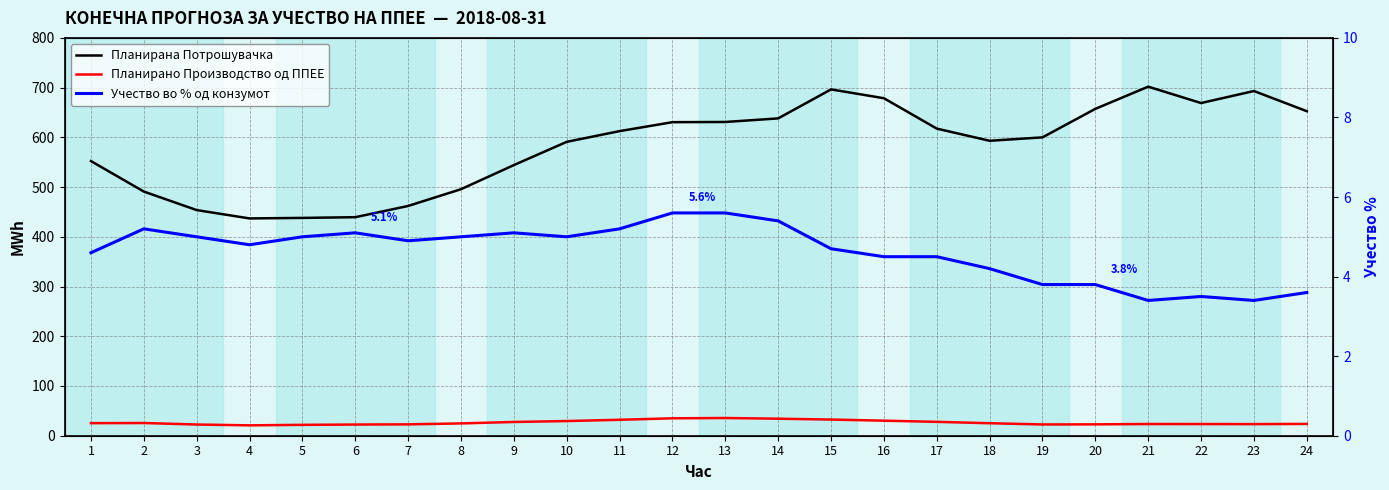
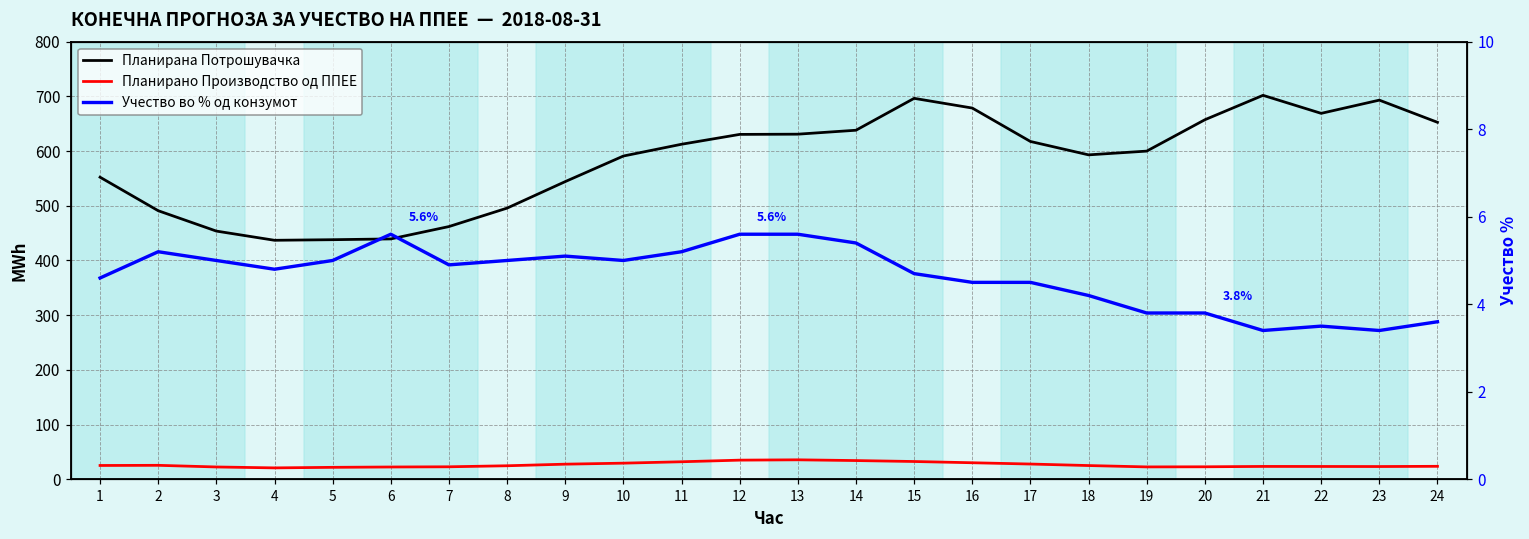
  {
    "Учество во % од конзумот": {
-     "6": "5.1%",
+     "6": "5.6%",
      "13": "5.6%",
      "20": "3.8%"
    }
  }
